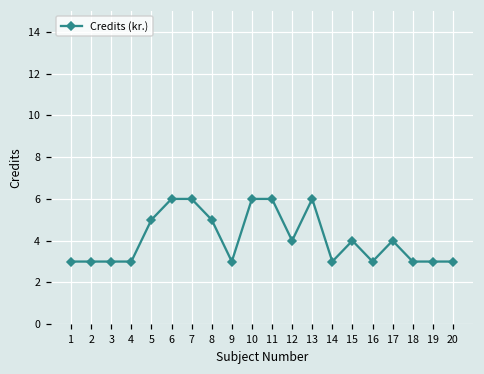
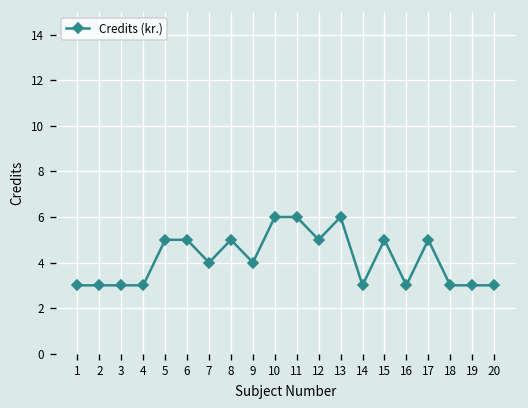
  {
    "1": 3,
    "2": 3,
    "3": 3,
    "4": 3,
    "5": 5,
-   "6": 6,
-   "7": 6,
+   "6": 5,
+   "7": 4,
    "8": 5,
-   "9": 3,
+   "9": 4,
    "10": 6,
    "11": 6,
-   "12": 4,
+   "12": 5,
    "13": 6,
    "14": 3,
-   "15": 4,
+   "15": 5,
    "16": 3,
-   "17": 4,
+   "17": 5,
    "18": 3,
    "19": 3,
    "20": 3
  }
